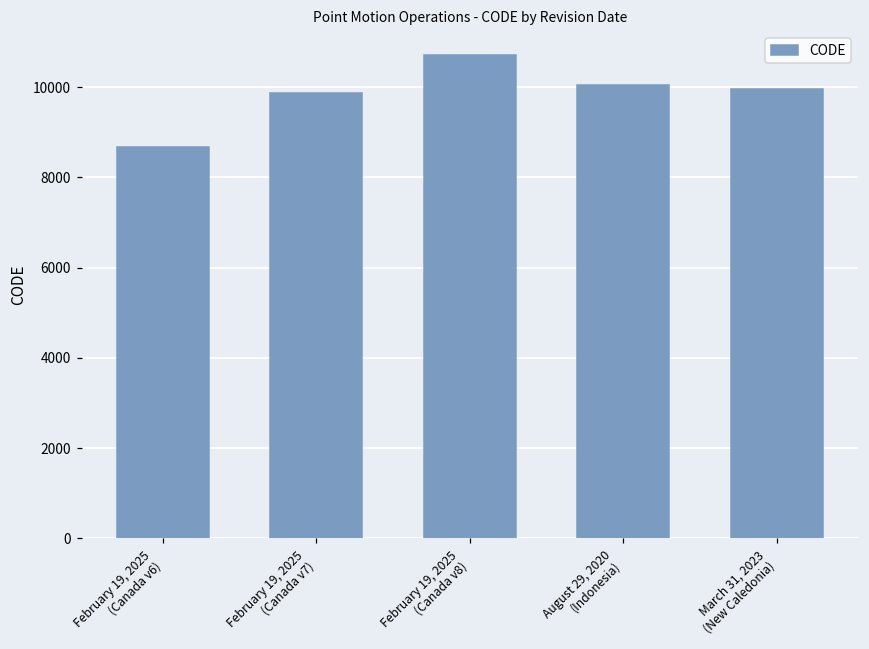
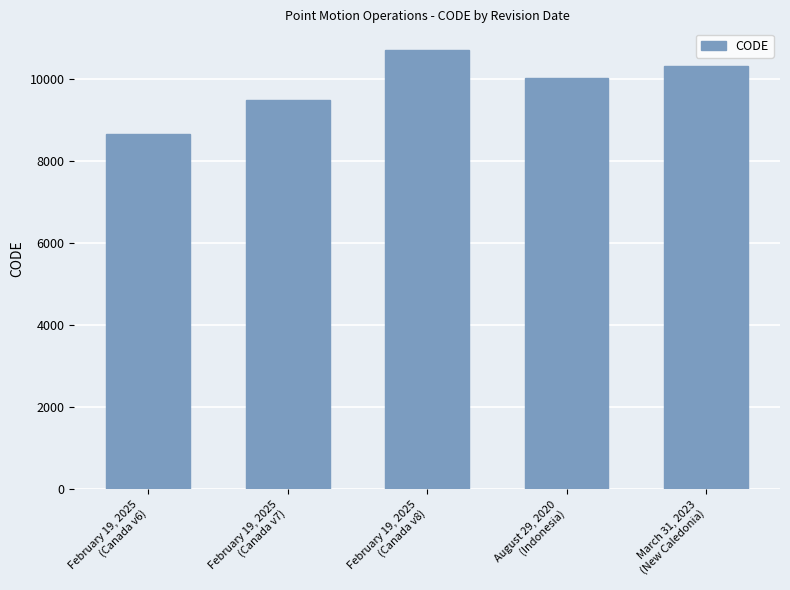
  {
    "February 19, 2025 (Canada v6)": 8700,
-   "February 19, 2025 (Canada v7)": 9900,
+   "February 19, 2025 (Canada v7)": 9500,
    "February 19, 2025 (Canada v8)": 10700,
    "August 29, 2020 (Indonesia)": 10000,
-   "March 31, 2023 (New Caledonia)": 10000
+   "March 31, 2023 (New Caledonia)": 10300
  }
